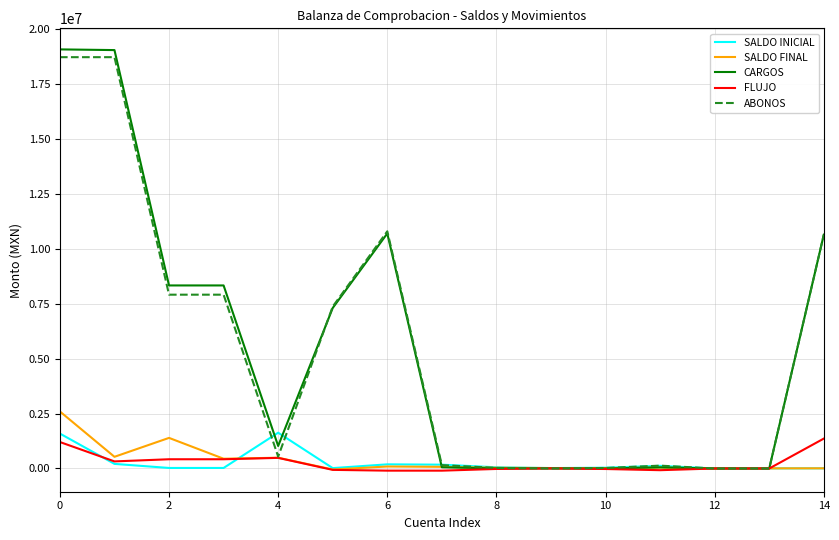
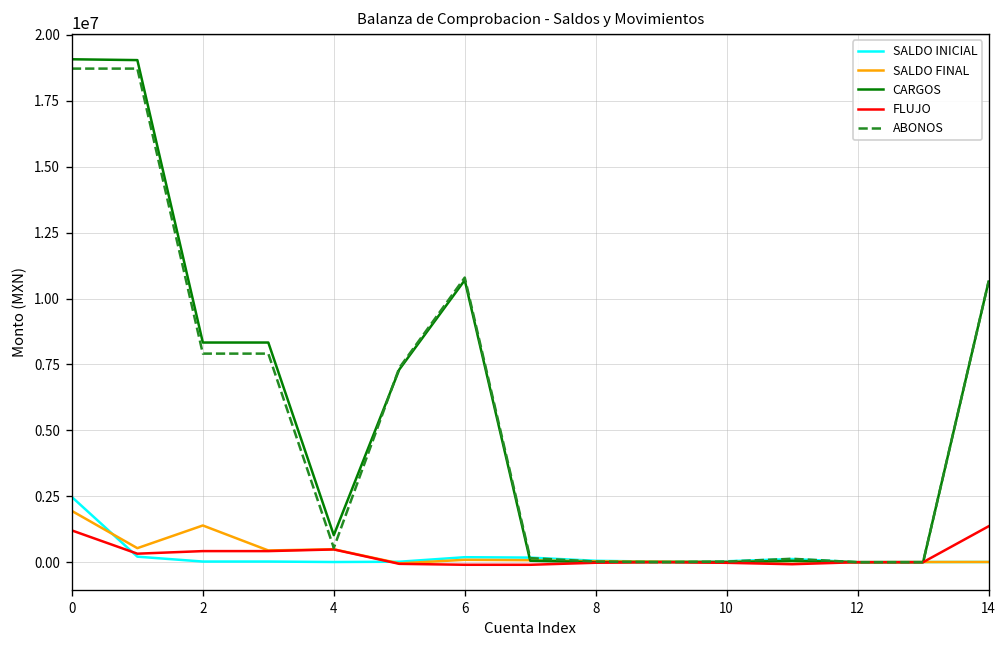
  {
    "SALDO INICIAL": {
-     "0": 1600000,
+     "0": 2500000,
      "2": 0,
-     "4": 1600000
+     "4": 0
    },
    "SALDO FINAL": {
-     "0": 2600000,
+     "0": 1900000,
      "2": 1400000
    },
    "FLUJO": {
      "0": 1200000,
      "2": 400000,
      "6": -100000,
      "14": 1400000
    }
  }
